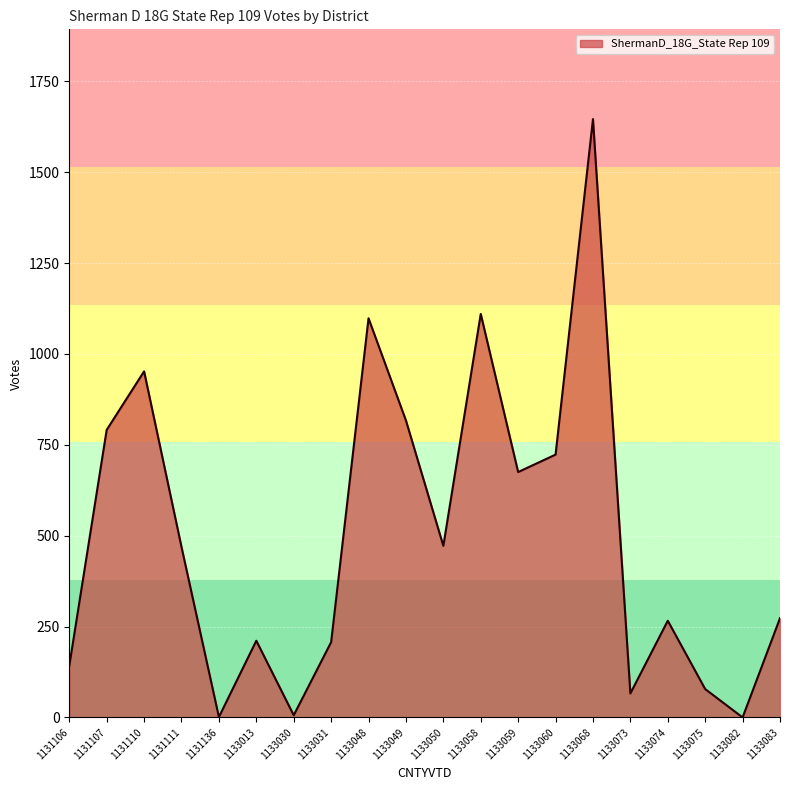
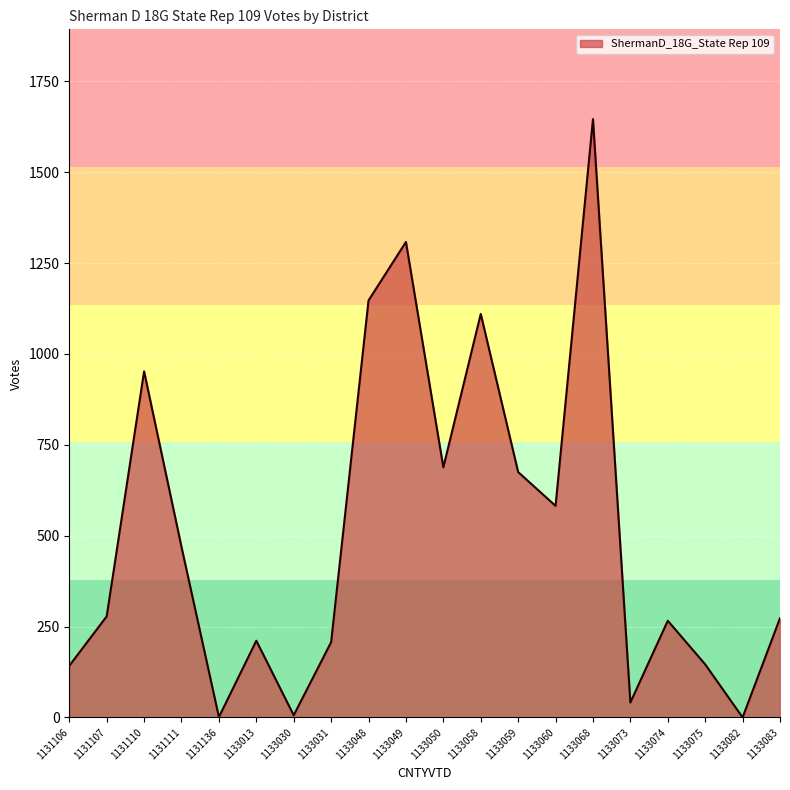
  {
    "1131106": 140,
-   "1131107": 790,
+   "1131107": 280,
    "1131110": 950,
    "1131111": 470,
    "1131136": 0,
    "1133013": 210,
    "1133030": 10,
    "1133031": 210,
-   "1133048": 1100,
-   "1133049": 820,
-   "1133050": 470,
+   "1133048": 1150,
+   "1133049": 1310,
+   "1133050": 690,
    "1133058": 1110,
    "1133059": 680,
-   "1133060": 720,
+   "1133060": 580,
    "1133068": 1650,
-   "1133073": 70,
+   "1133073": 40,
    "1133074": 270,
-   "1133075": 80,
+   "1133075": 150,
    "1133082": 0,
    "1133083": 270
  }
